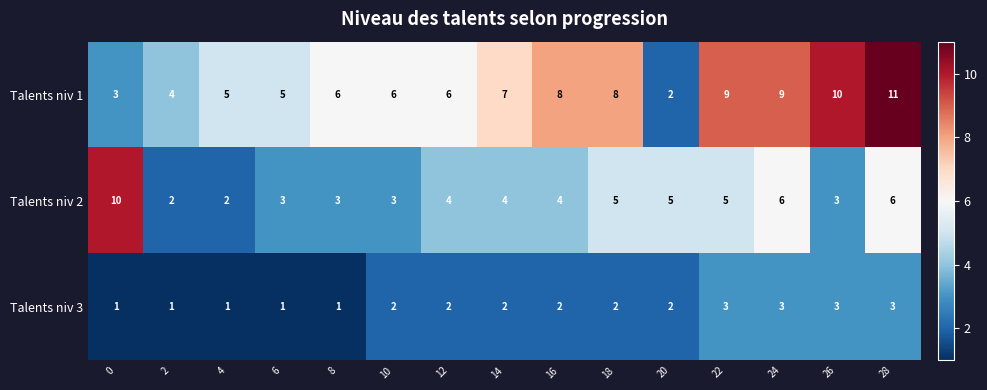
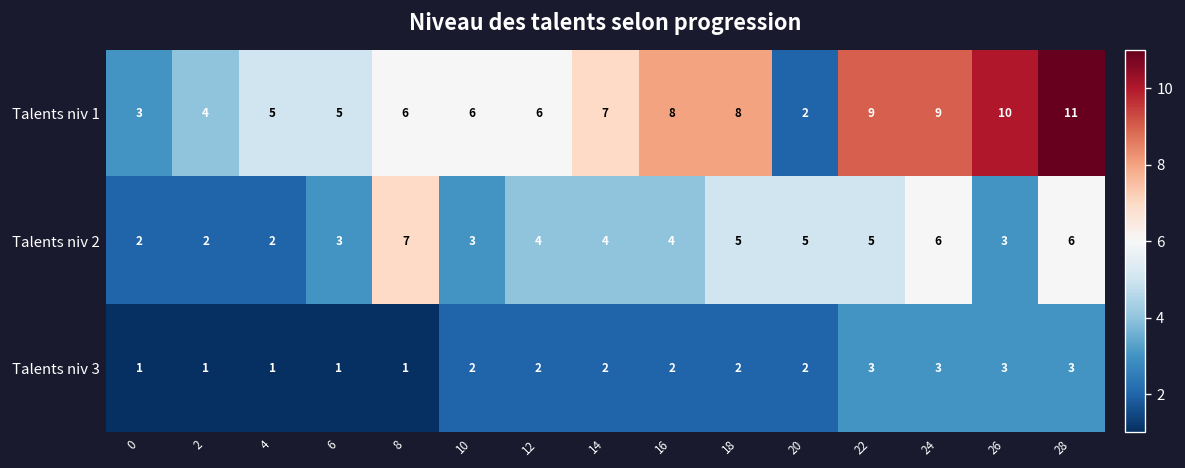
  {
    "Talents niv 1": {
      "0": 3,
      "2": 4,
      "4": 5,
      "6": 5,
      "8": 6,
      "10": 6,
      "12": 6,
      "14": 7,
      "16": 8,
      "18": 8,
      "20": 2,
      "22": 9,
      "24": 9,
      "26": 10,
      "28": 11
    },
    "Talents niv 2": {
-     "0": 10,
+     "0": 2,
      "2": 2,
      "4": 2,
      "6": 3,
-     "8": 3,
+     "8": 7,
      "10": 3,
      "12": 4,
      "14": 4,
      "16": 4,
      "18": 5,
      "20": 5,
      "22": 5,
      "24": 6,
      "26": 3,
      "28": 6
    },
    "Talents niv 3": {
      "0": 1,
      "2": 1,
      "4": 1,
      "6": 1,
      "8": 1,
      "10": 2,
      "12": 2,
      "14": 2,
      "16": 2,
      "18": 2,
      "20": 2,
      "22": 3,
      "24": 3,
      "26": 3,
      "28": 3
    }
  }
